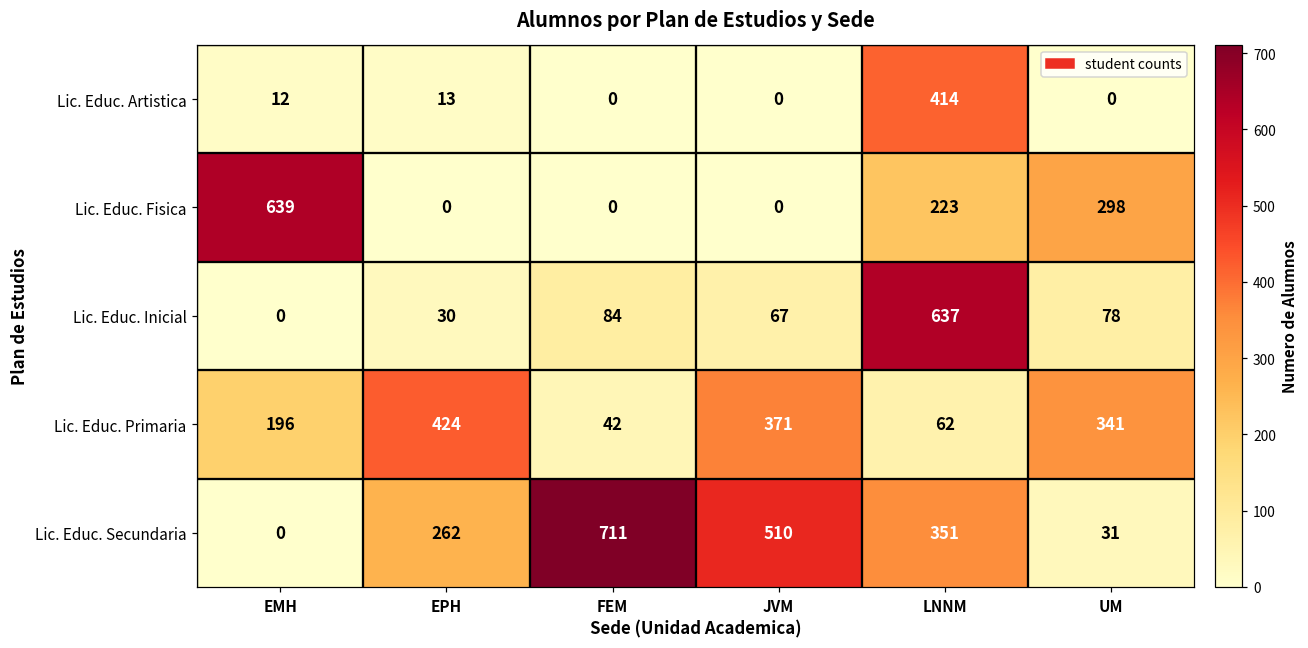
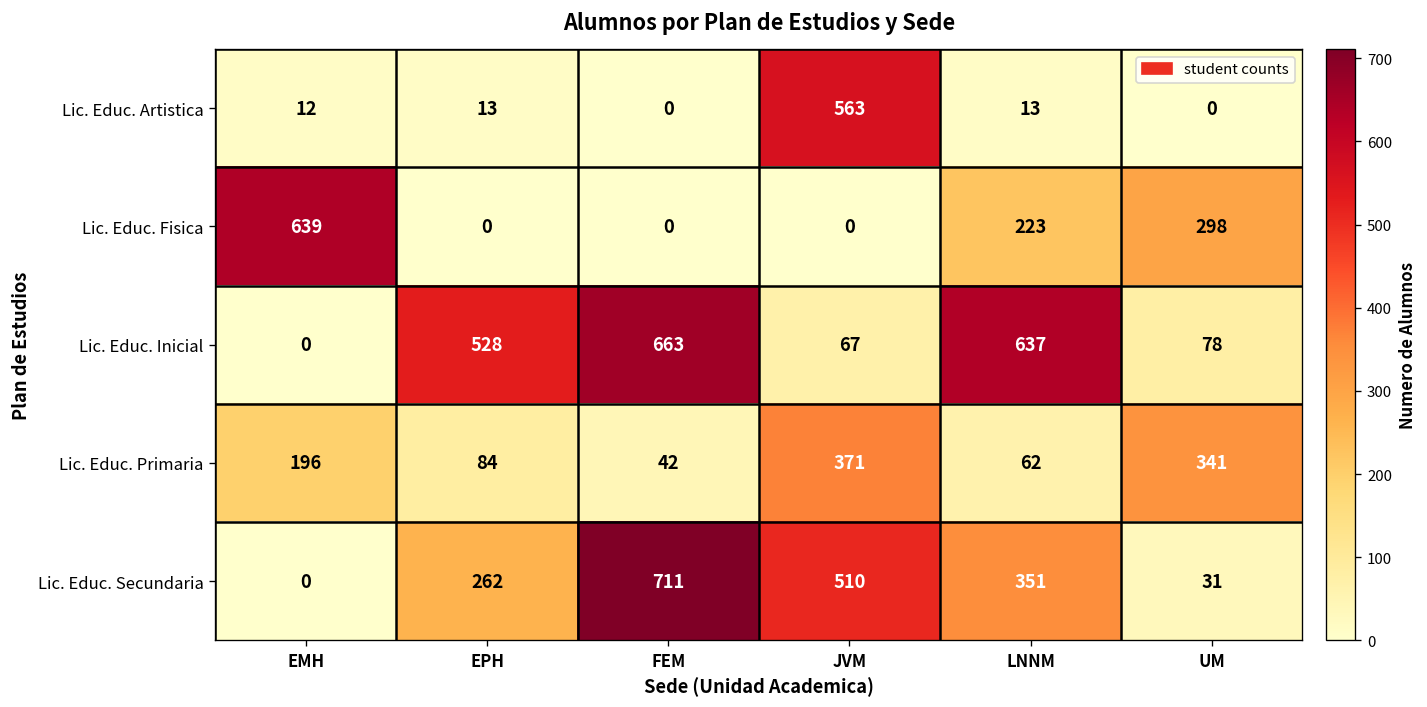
  {
    "Lic. Educ. Artistica": {
      "EMH": 12,
      "EPH": 13,
      "FEM": 0,
-     "JVM": 0,
-     "LNNM": 414,
+     "JVM": 563,
+     "LNNM": 13,
      "UM": 0
    },
    "Lic. Educ. Fisica": {
      "EMH": 639,
      "EPH": 0,
      "FEM": 0,
      "JVM": 0,
      "LNNM": 223,
      "UM": 298
    },
    "Lic. Educ. Inicial": {
      "EMH": 0,
-     "EPH": 30,
-     "FEM": 84,
+     "EPH": 528,
+     "FEM": 663,
      "JVM": 67,
      "LNNM": 637,
      "UM": 78
    },
    "Lic. Educ. Primaria": {
      "EMH": 196,
-     "EPH": 424,
+     "EPH": 84,
      "FEM": 42,
      "JVM": 371,
      "LNNM": 62,
      "UM": 341
    },
    "Lic. Educ. Secundaria": {
      "EMH": 0,
      "EPH": 262,
      "FEM": 711,
      "JVM": 510,
      "LNNM": 351,
      "UM": 31
    }
  }
